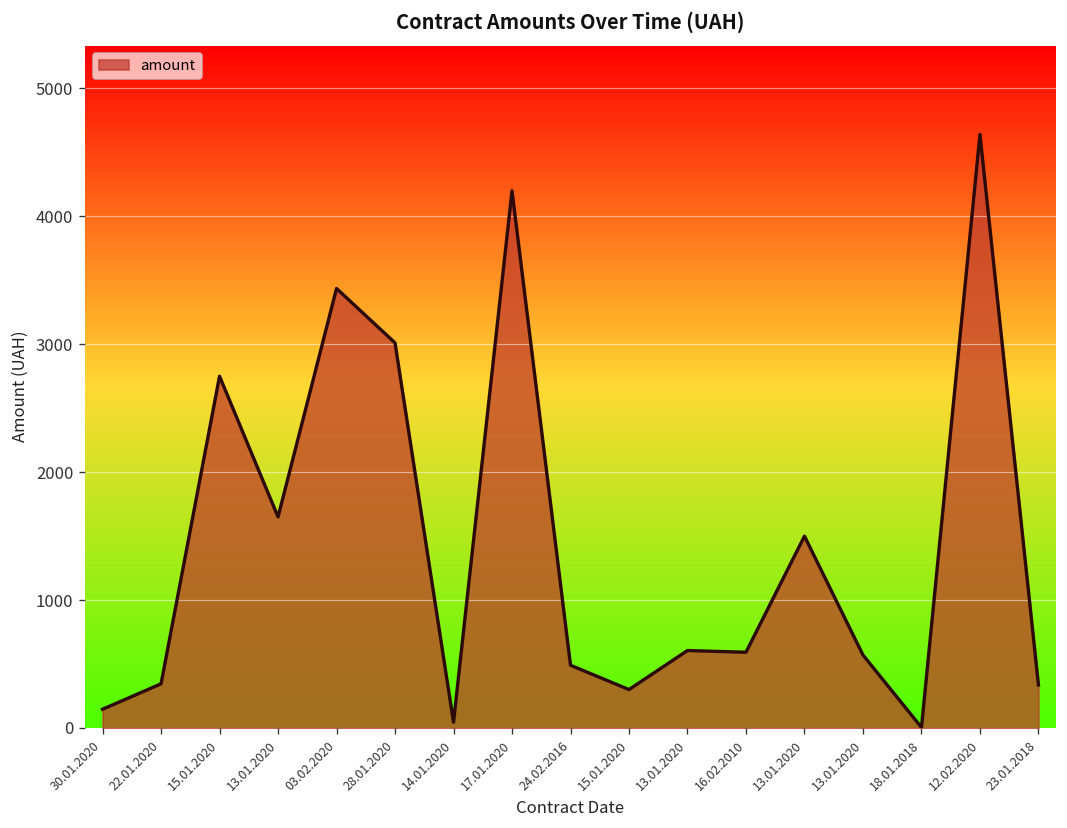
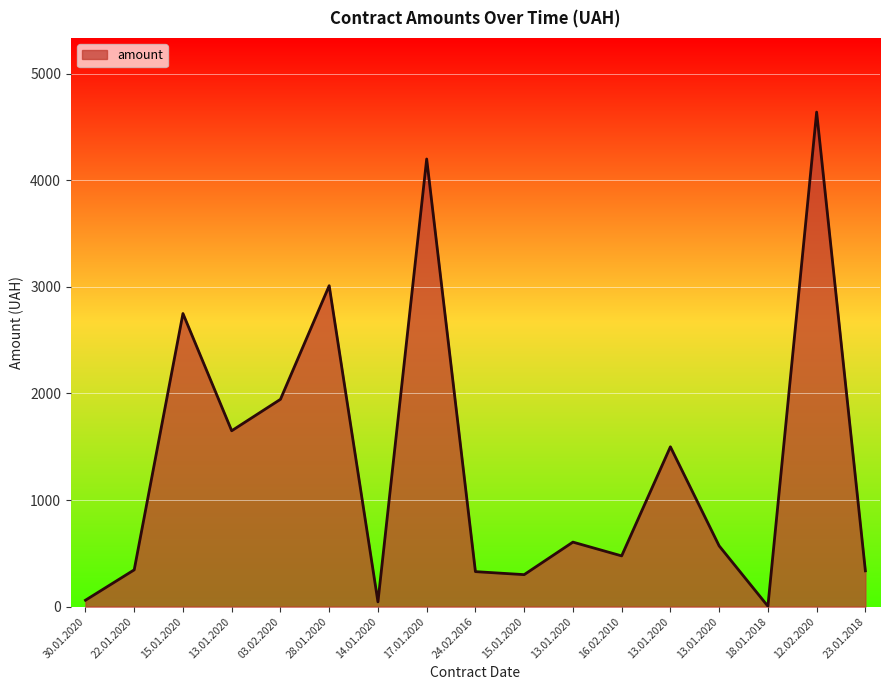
  {
-   "30.01.2020": 150,
+   "30.01.2020": 60,
    "22.01.2020": 350,
-   "03.02.2020": 3440,
+   "03.02.2020": 1950,
    "28.01.2020": 3010,
    "14.01.2020": 40,
    "17.01.2020": 4200,
-   "24.02.2016": 490,
-   "16.02.2010": 590,
+   "24.02.2016": 330,
+   "16.02.2010": 480,
    "18.01.2018": 0,
    "12.02.2020": 4640,
    "23.01.2018": 340
  }
